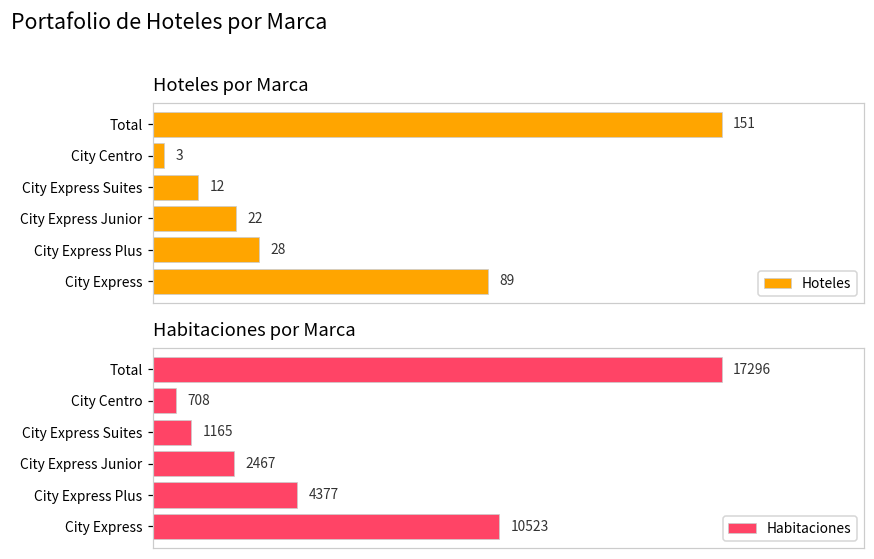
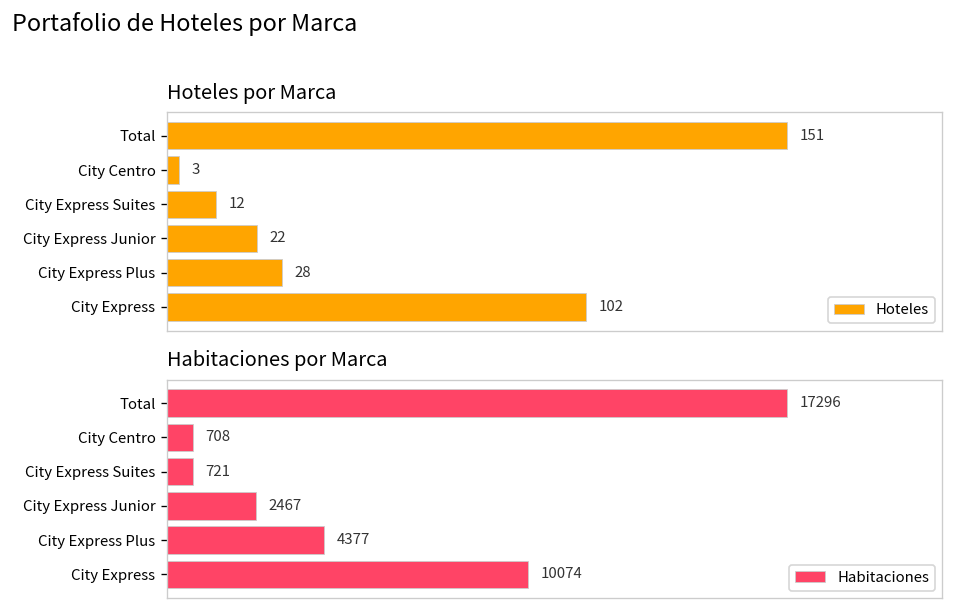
  {
    "Hoteles por Marca": {
      "Total": 151,
      "City Centro": 3,
      "City Express Suites": 12,
      "City Express Junior": 22,
      "City Express Plus": 28,
-     "City Express": 89
+     "City Express": 102
    },
    "Habitaciones por Marca": {
      "Total": 17296,
      "City Centro": 708,
-     "City Express Suites": 1165,
+     "City Express Suites": 721,
      "City Express Junior": 2467,
      "City Express Plus": 4377,
-     "City Express": 10523
+     "City Express": 10074
    }
  }
